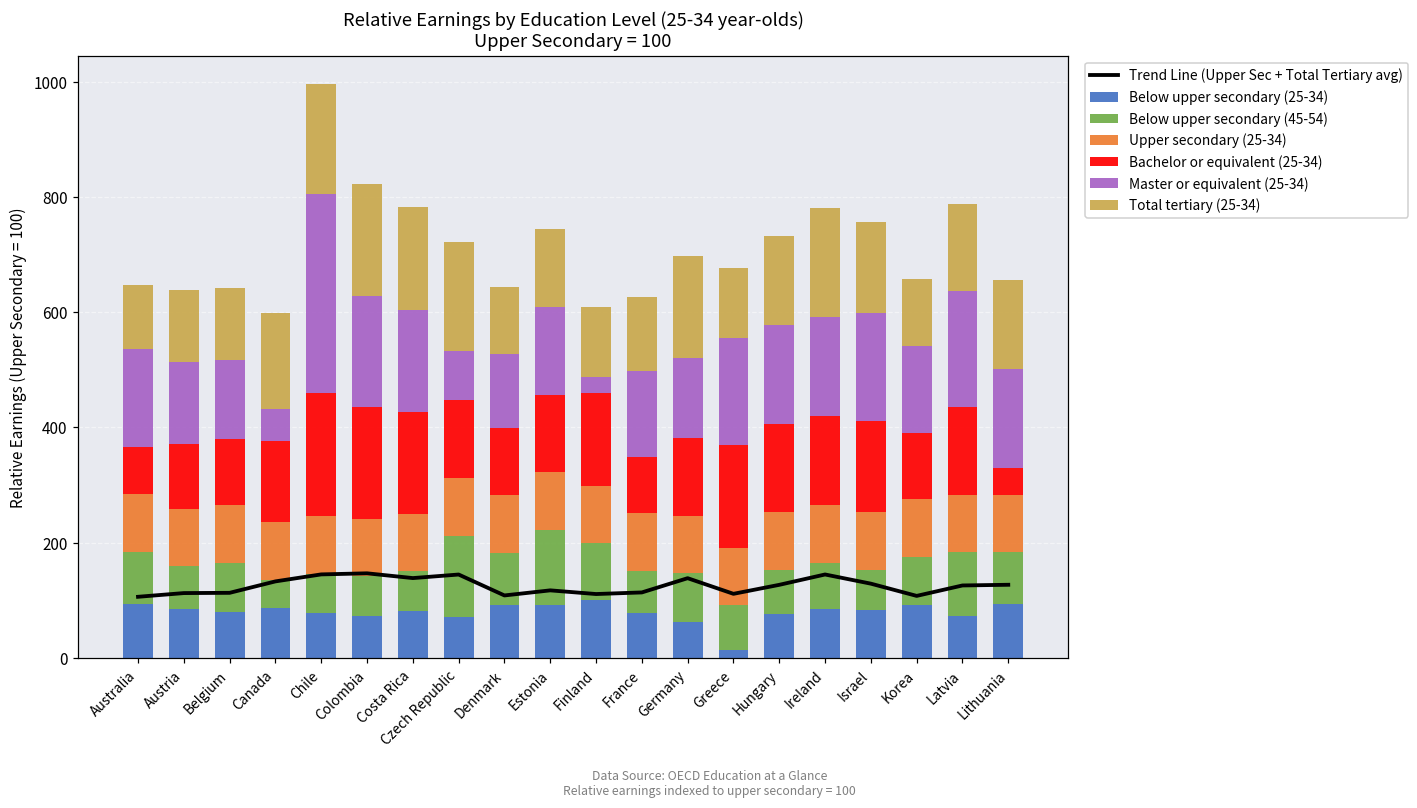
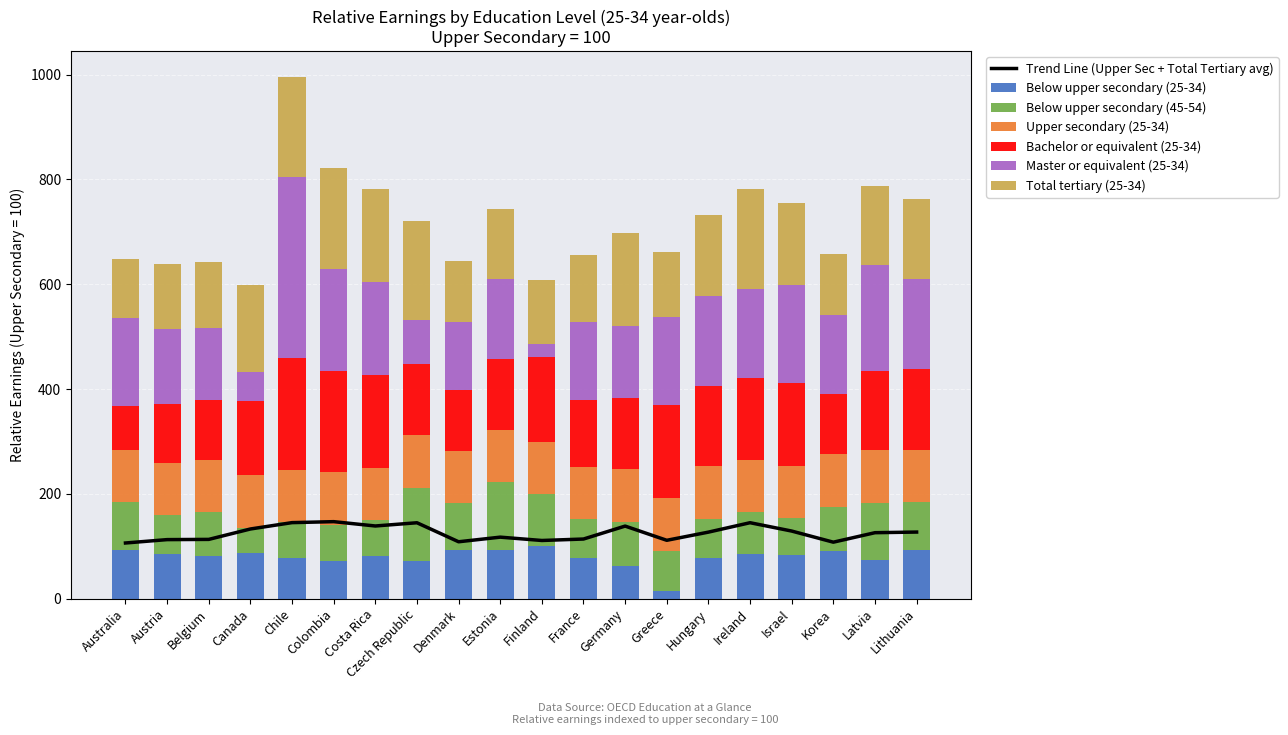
  {
    "Trend Line (Upper Sec + Total Tertiary avg)": {
      "Australia": 110,
      "Austria": 110,
      "Belgium": 110,
      "Canada": 130,
      "Chile": 140,
      "Colombia": 150,
      "Costa Rica": 140,
      "Czech Republic": 140,
      "Denmark": 110,
      "Estonia": 120,
      "Finland": 110,
      "France": 110,
      "Germany": 140,
      "Greece": 110,
      "Hungary": 130,
      "Ireland": 140,
      "Israel": 130,
      "Korea": 110,
      "Latvia": 130,
      "Lithuania": 130
    },
    "Below upper secondary (25-34)": {
      "Australia": 90,
      "Austria": 80,
      "Belgium": 80,
      "Canada": 90,
      "Chile": 80,
      "Colombia": 70,
      "Costa Rica": 80,
      "Czech Republic": 70,
      "Denmark": 90,
      "Estonia": 90,
      "Finland": 100,
      "France": 80,
      "Germany": 60,
      "Greece": 10,
      "Hungary": 80,
      "Ireland": 80,
      "Israel": 80,
      "Korea": 90,
      "Latvia": 70,
      "Lithuania": 90
    },
    "Below upper secondary (45-54)": {
      "Australia": 90,
      "Austria": 70,
      "Belgium": 80,
      "Canada": 50,
      "Chile": 70,
      "Colombia": 70,
      "Costa Rica": 70,
      "Czech Republic": 140,
      "Denmark": 90,
      "Estonia": 130,
      "Finland": 100,
      "France": 70,
      "Germany": 80,
      "Greece": 80,
      "Hungary": 80,
      "Ireland": 80,
      "Israel": 70,
      "Korea": 80,
      "Latvia": 110,
      "Lithuania": 90
    },
    "Upper secondary (25-34)": {
      "Australia": 100,
      "Austria": 100,
      "Belgium": 100,
      "Canada": 100,
      "Chile": 100,
      "Colombia": 100,
      "Costa Rica": 100,
      "Czech Republic": 100,
      "Denmark": 100,
      "Estonia": 100,
      "Finland": 100,
      "France": 100,
      "Germany": 100,
      "Greece": 100,
      "Hungary": 100,
      "Ireland": 100,
      "Israel": 100,
      "Korea": 100,
      "Latvia": 100,
      "Lithuania": 100
    },
    "Bachelor or equivalent (25-34)": {
      "Australia": 80,
      "Austria": 110,
      "Belgium": 110,
      "Canada": 140,
      "Chile": 210,
      "Colombia": 190,
      "Costa Rica": 180,
      "Czech Republic": 140,
      "Denmark": 120,
      "Estonia": 130,
      "Finland": 160,
-     "France": 100,
+     "France": 130,
      "Germany": 140,
      "Greece": 180,
      "Hungary": 150,
      "Ireland": 160,
      "Israel": 160,
      "Korea": 120,
      "Latvia": 150,
-     "Lithuania": 50
+     "Lithuania": 150
    },
    "Master or equivalent (25-34)": {
      "Australia": 170,
      "Austria": 140,
      "Belgium": 140,
      "Canada": 60,
      "Chile": 350,
      "Colombia": 190,
      "Costa Rica": 180,
      "Czech Republic": 90,
      "Denmark": 130,
      "Estonia": 150,
      "Finland": 30,
      "France": 150,
      "Germany": 140,
-     "Greece": 190,
+     "Greece": 170,
      "Hungary": 170,
      "Ireland": 170,
      "Israel": 190,
      "Korea": 150,
      "Latvia": 200,
      "Lithuania": 170
    },
    "Total tertiary (25-34)": {
      "Australia": 110,
      "Austria": 130,
      "Belgium": 130,
      "Canada": 170,
      "Chile": 190,
      "Colombia": 190,
      "Costa Rica": 180,
      "Czech Republic": 190,
      "Denmark": 120,
      "Estonia": 130,
      "Finland": 120,
      "France": 130,
      "Germany": 180,
      "Greece": 120,
      "Hungary": 150,
      "Ireland": 190,
      "Israel": 160,
      "Korea": 120,
      "Latvia": 150,
      "Lithuania": 150
    }
  }
